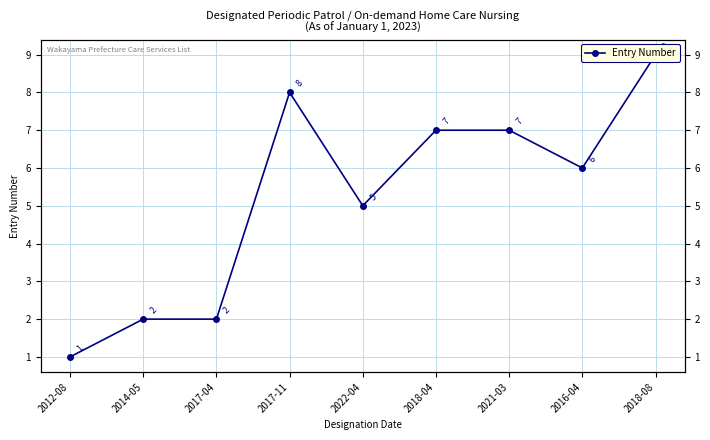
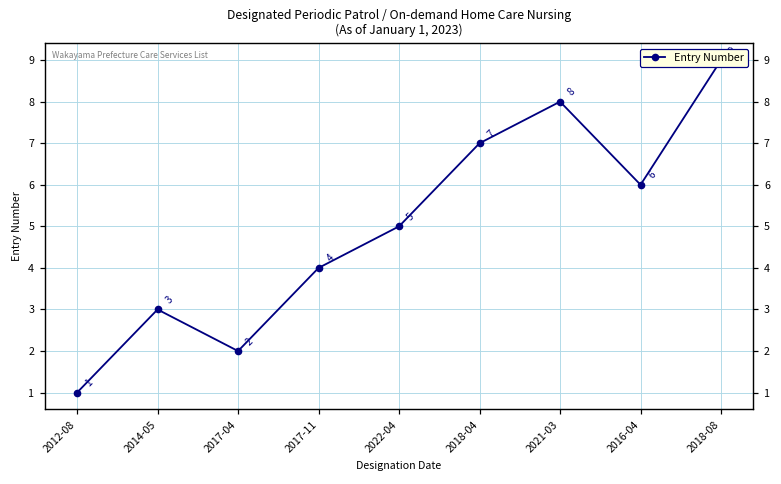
  {
    "2012-08": 1,
-   "2014-05": 2,
+   "2014-05": 3,
    "2017-04": 2,
-   "2017-11": 8,
+   "2017-11": 4,
    "2022-04": 5,
    "2018-04": 7,
-   "2021-03": 7,
+   "2021-03": 8,
    "2016-04": 6
  }
